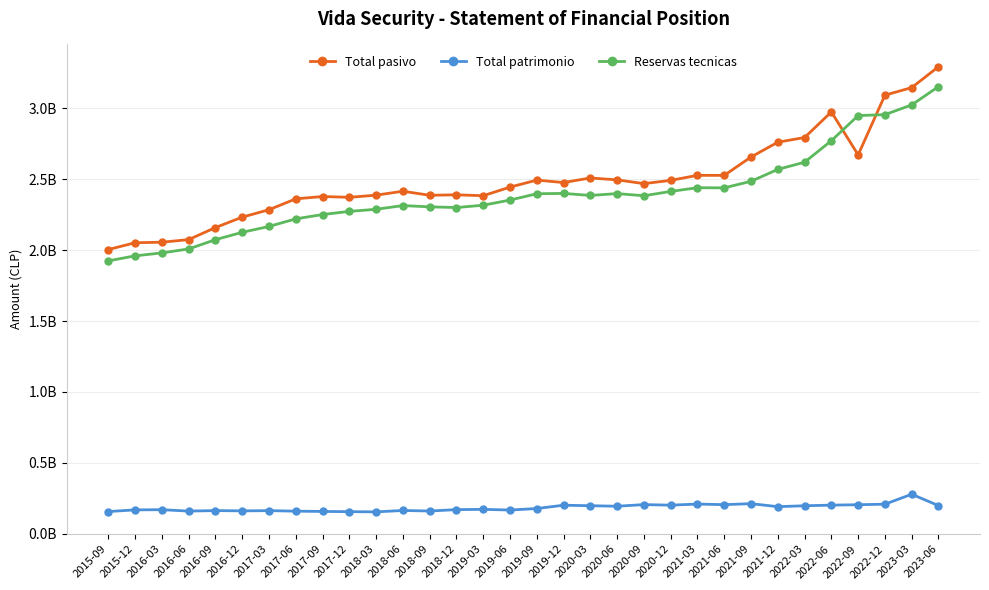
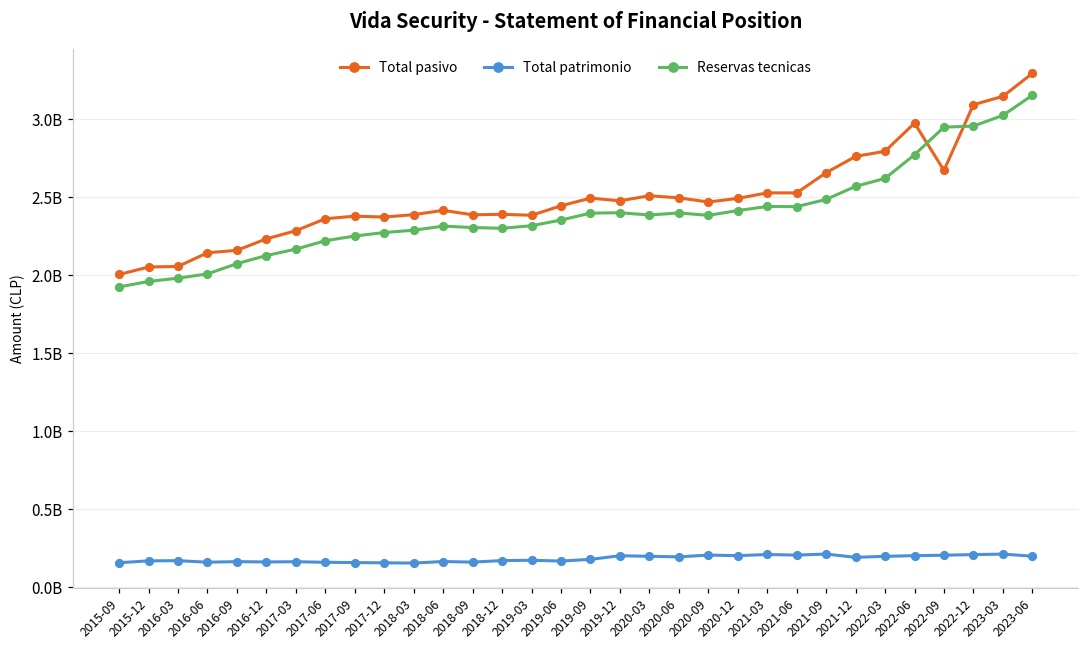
  {
    "Total pasivo": {
      "2015-09": 2000000000,
      "2015-12": 2050000000,
      "2016-03": 2060000000,
-     "2016-06": 2070000000,
+     "2016-06": 2140000000,
      "2016-09": 2160000000,
      "2016-12": 2230000000,
      "2017-03": 2290000000,
      "2017-06": 2360000000,
      "2017-09": 2380000000,
      "2017-12": 2370000000,
      "2018-03": 2390000000,
      "2018-06": 2420000000,
      "2018-09": 2390000000,
      "2018-12": 2390000000,
      "2019-03": 2380000000,
      "2019-06": 2440000000,
      "2019-09": 2490000000,
      "2019-12": 2480000000,
      "2020-03": 2510000000,
      "2020-06": 2500000000,
      "2020-09": 2470000000,
      "2020-12": 2490000000,
      "2021-03": 2530000000,
      "2021-06": 2530000000,
      "2021-09": 2660000000,
      "2021-12": 2760000000,
      "2022-03": 2790000000,
      "2022-06": 2970000000,
      "2022-09": 2670000000,
      "2022-12": 3090000000,
      "2023-03": 3150000000,
      "2023-06": 3290000000
    },
    "Total patrimonio": {
      "2015-09": 160000000,
      "2015-12": 170000000,
      "2016-03": 170000000,
      "2016-06": 160000000,
      "2016-09": 160000000,
      "2016-12": 160000000,
      "2017-03": 160000000,
      "2017-06": 160000000,
      "2017-09": 160000000,
      "2017-12": 160000000,
      "2018-03": 150000000,
      "2018-06": 160000000,
      "2018-09": 160000000,
      "2018-12": 170000000,
      "2019-03": 170000000,
      "2019-06": 170000000,
      "2019-09": 180000000,
      "2019-12": 200000000,
      "2020-03": 200000000,
      "2020-06": 190000000,
      "2020-09": 210000000,
      "2020-12": 200000000,
      "2021-03": 210000000,
      "2021-06": 210000000,
      "2021-09": 210000000,
      "2021-12": 190000000,
      "2022-03": 200000000,
      "2022-06": 200000000,
      "2022-09": 210000000,
      "2022-12": 210000000,
-     "2023-03": 280000000,
+     "2023-03": 210000000,
      "2023-06": 200000000
    },
    "Reservas tecnicas": {
      "2015-09": 1920000000,
      "2015-12": 1960000000,
      "2016-03": 1980000000,
      "2016-06": 2010000000,
      "2016-09": 2070000000,
      "2016-12": 2130000000,
      "2017-03": 2170000000,
      "2017-06": 2220000000,
      "2017-09": 2250000000,
      "2017-12": 2270000000,
      "2018-03": 2290000000,
      "2018-06": 2310000000,
      "2018-09": 2310000000,
      "2018-12": 2300000000,
      "2019-03": 2320000000,
      "2019-06": 2350000000,
      "2019-09": 2400000000,
      "2019-12": 2400000000,
      "2020-03": 2390000000,
      "2020-06": 2400000000,
      "2020-09": 2380000000,
      "2020-12": 2410000000,
      "2021-03": 2440000000,
      "2021-06": 2440000000,
      "2021-09": 2490000000,
      "2021-12": 2570000000,
      "2022-03": 2620000000,
      "2022-06": 2770000000,
      "2022-09": 2950000000,
      "2022-12": 2960000000,
      "2023-03": 3020000000,
      "2023-06": 3150000000
    }
  }
